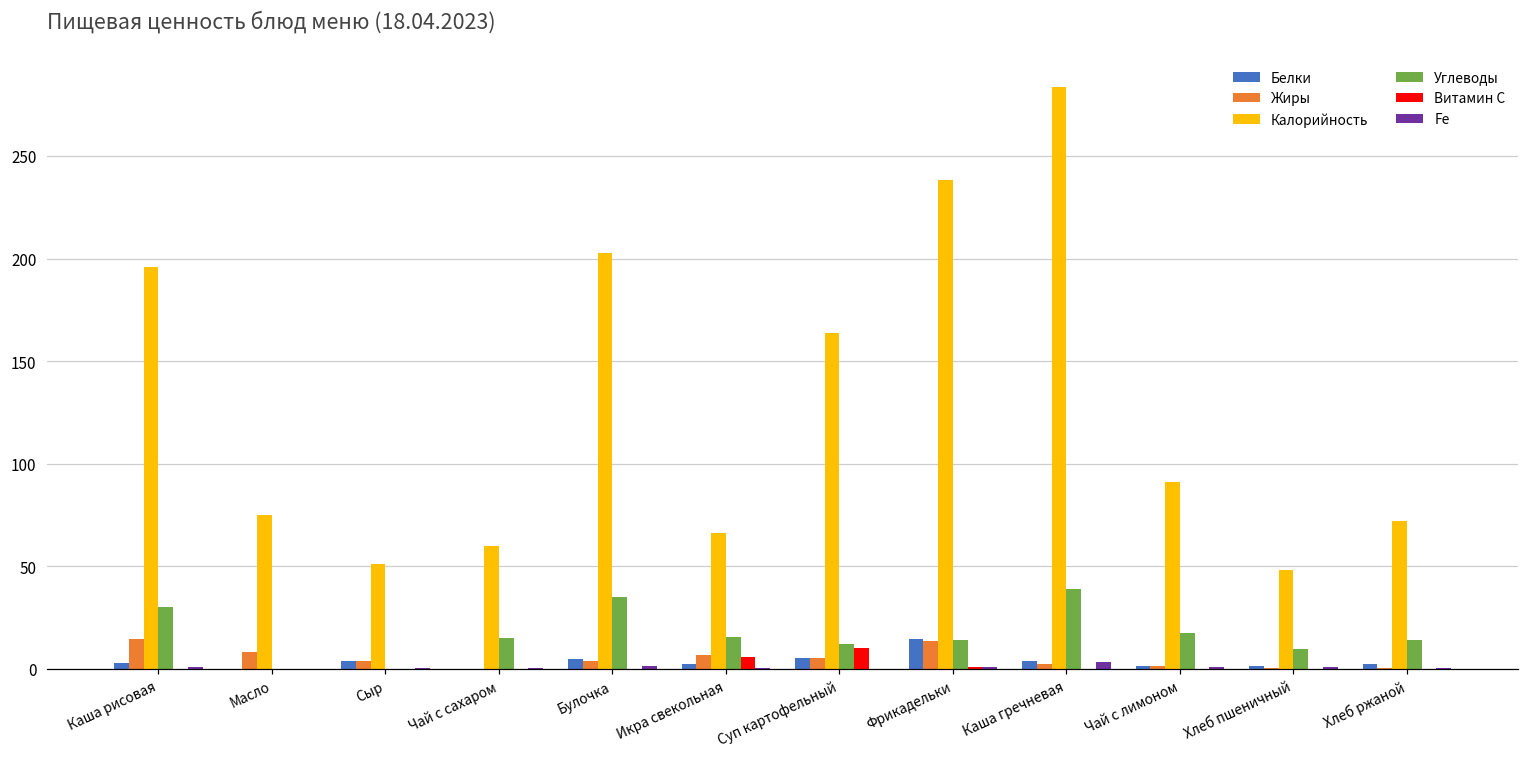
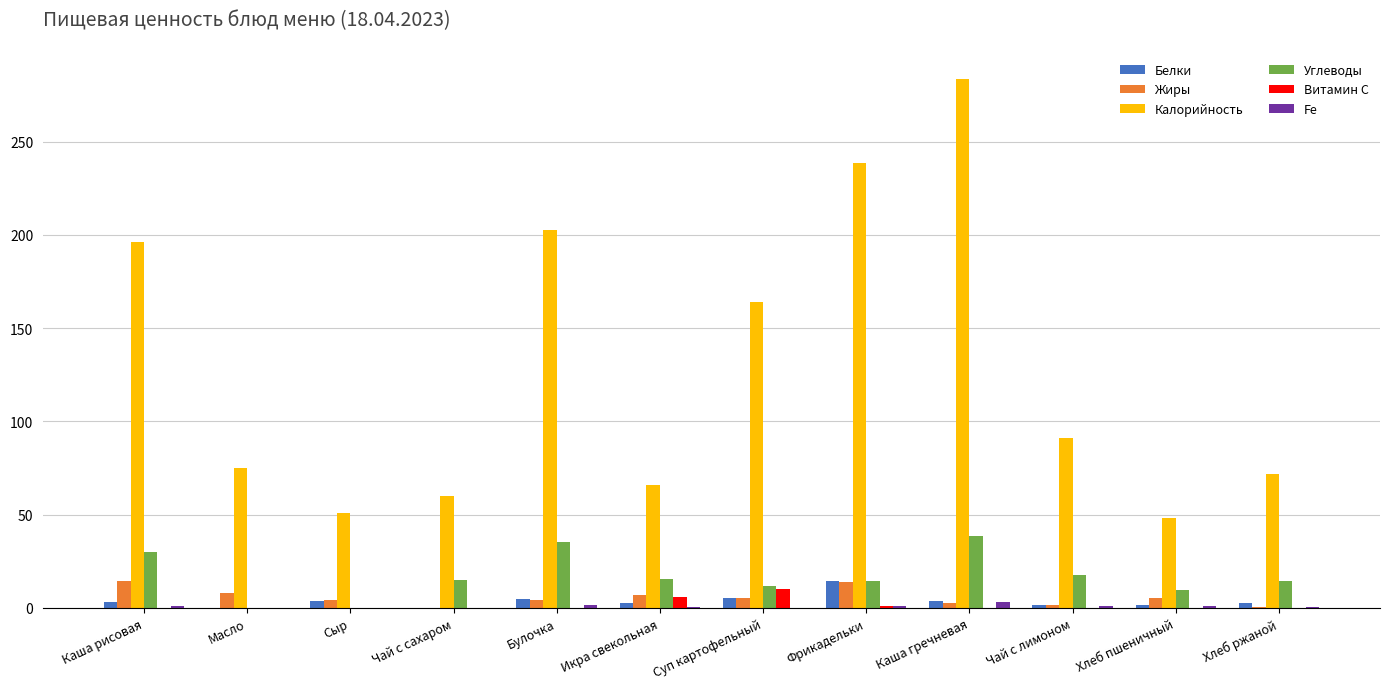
  {
    "Белки": {
      "Каша рисовая": 3,
      "Сыр": 4,
      "Булочка": 5,
      "Икра свекольная": 2,
      "Суп картофельный": 5,
      "Фрикадельки": 15,
      "Каша гречневая": 4,
      "Чай с лимоном": 1,
      "Хлеб пшеничный": 2,
      "Хлеб ржаной": 2
    },
    "Жиры": {
      "Каша рисовая": 15,
      "Масло": 8,
      "Сыр": 4,
      "Чай с сахаром": 0,
      "Булочка": 4,
      "Икра свекольная": 7,
      "Суп картофельный": 5,
      "Фрикадельки": 14,
      "Каша гречневая": 2,
      "Чай с лимоном": 2,
-     "Хлеб пшеничный": 0
+     "Хлеб пшеничный": 5
    },
    "Калорийность": {
      "Каша рисовая": 196,
      "Масло": 75,
      "Сыр": 51,
      "Чай с сахаром": 60,
      "Булочка": 203,
      "Икра свекольная": 66,
      "Суп картофельный": 164,
      "Фрикадельки": 239,
      "Каша гречневая": 284,
      "Чай с лимоном": 91,
      "Хлеб пшеничный": 48,
      "Хлеб ржаной": 72
    },
    "Углеводы": {
      "Каша рисовая": 30,
      "Сыр": 0,
      "Чай с сахаром": 15,
      "Булочка": 35,
      "Икра свекольная": 15,
      "Суп картофельный": 12,
      "Фрикадельки": 14,
      "Каша гречневая": 39,
      "Чай с лимоном": 18,
      "Хлеб пшеничный": 10,
      "Хлеб ржаной": 14
    },
    "Витамин С": {
      "Каша рисовая": 0,
      "Масло": 0,
      "Сыр": 0,
      "Чай с сахаром": 0,
      "Булочка": 0,
      "Икра свекольная": 6,
      "Суп картофельный": 10,
      "Каша гречневая": 0,
      "Хлеб пшеничный": 0,
      "Хлеб ржаной": 0
    },
    "Fe": {
      "Булочка": 1,
      "Каша гречневая": 3
    }
  }
